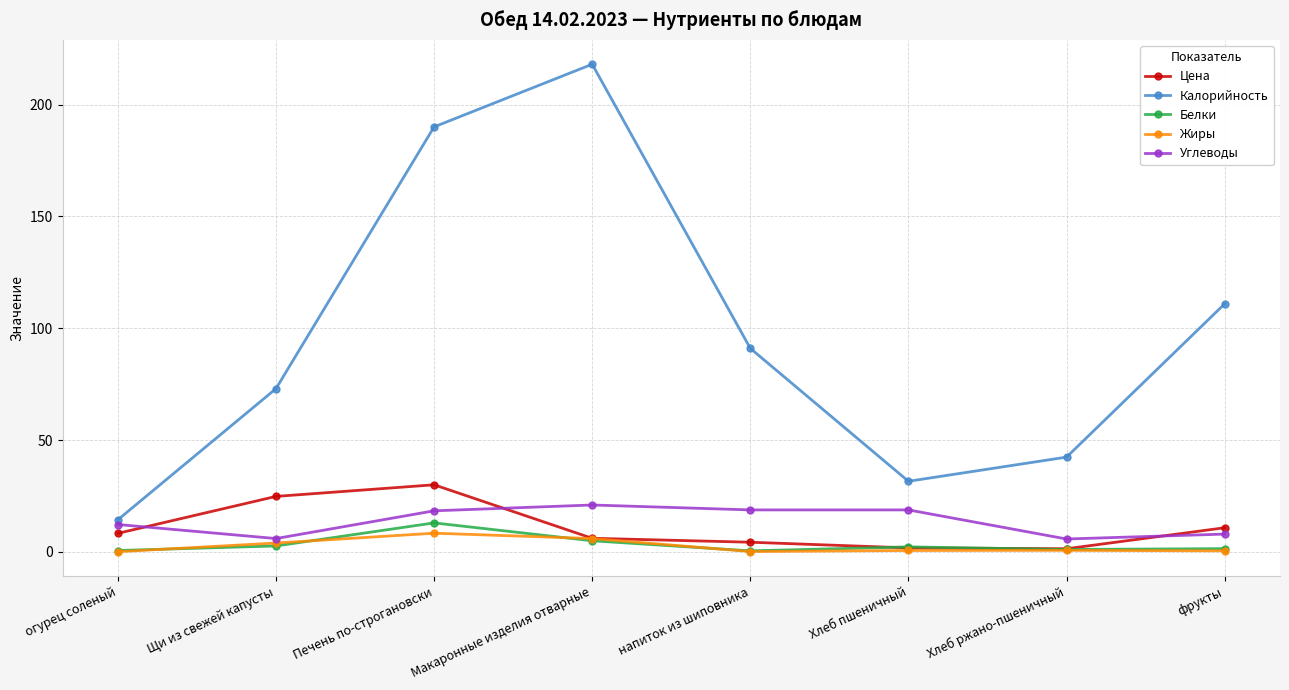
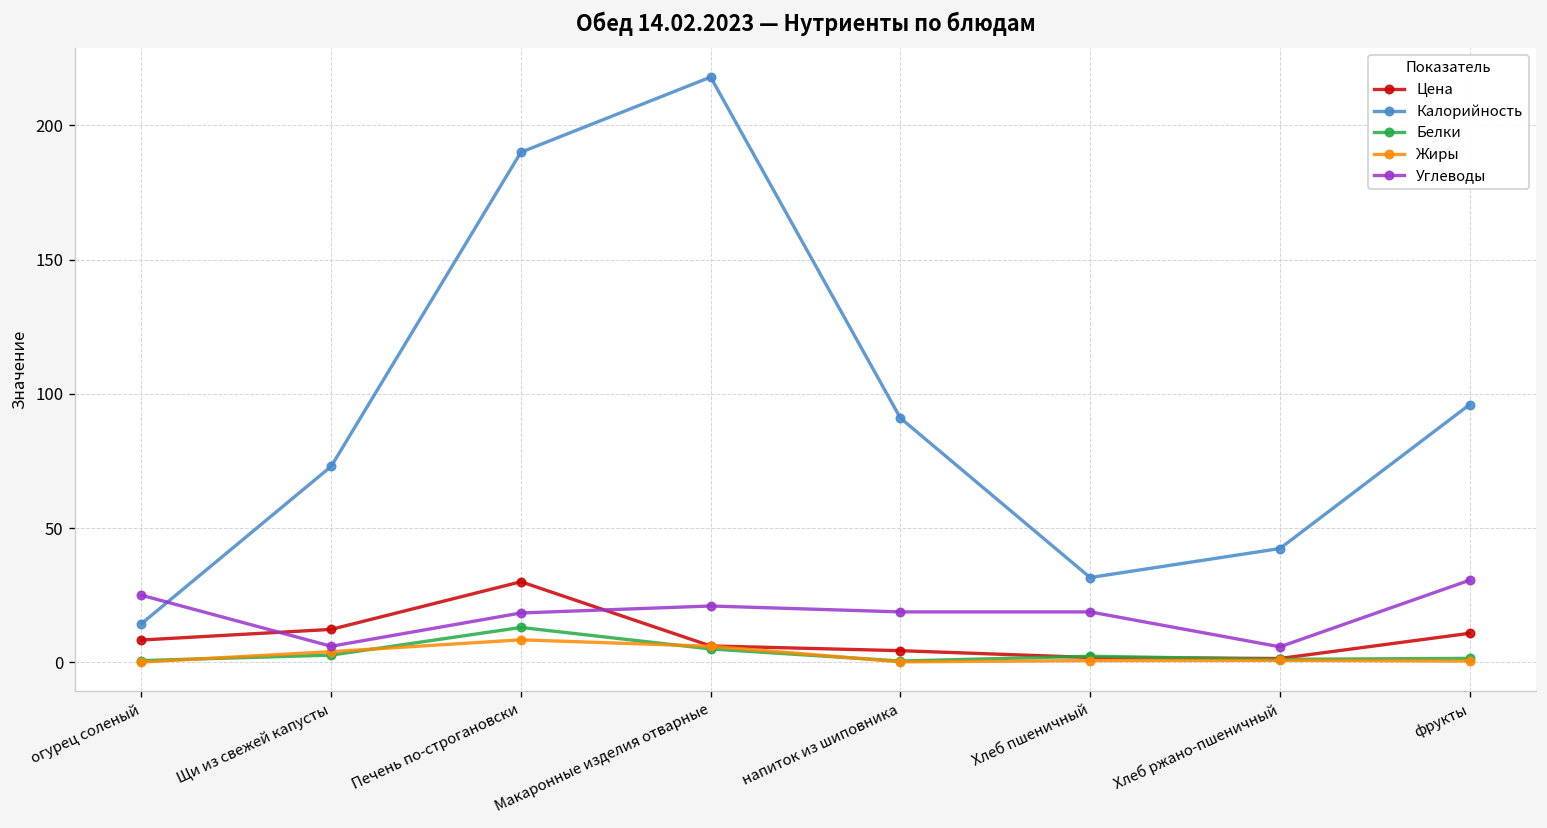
  {
    "Цена": {
      "огурец соленый": 8,
-     "Щи из свежей капусты": 25,
+     "Щи из свежей капусты": 12,
      "Печень по-строгановски": 30,
      "напиток из шиповника": 4,
      "фрукты": 11
    },
    "Калорийность": {
      "огурец соленый": 14,
      "Щи из свежей капусты": 73,
      "Печень по-строгановски": 190,
      "Макаронные изделия отварные": 218,
      "напиток из шиповника": 91,
      "Хлеб пшеничный": 32,
      "Хлеб ржано-пшеничный": 42,
-     "фрукты": 111
+     "фрукты": 96
    },
    "Белки": {
      "Щи из свежей капусты": 3,
      "Печень по-строгановски": 13
    },
    "Жиры": {
      "Щи из свежей капусты": 4,
      "Печень по-строгановски": 8,
      "Хлеб пшеничный": 1
    },
    "Углеводы": {
-     "огурец соленый": 12,
+     "огурец соленый": 25,
      "Щи из свежей капусты": 6,
      "Печень по-строгановски": 18,
      "Макаронные изделия отварные": 21,
      "напиток из шиповника": 19,
      "Хлеб пшеничный": 19,
      "Хлеб ржано-пшеничный": 6,
-     "фрукты": 8
+     "фрукты": 31
    }
  }
